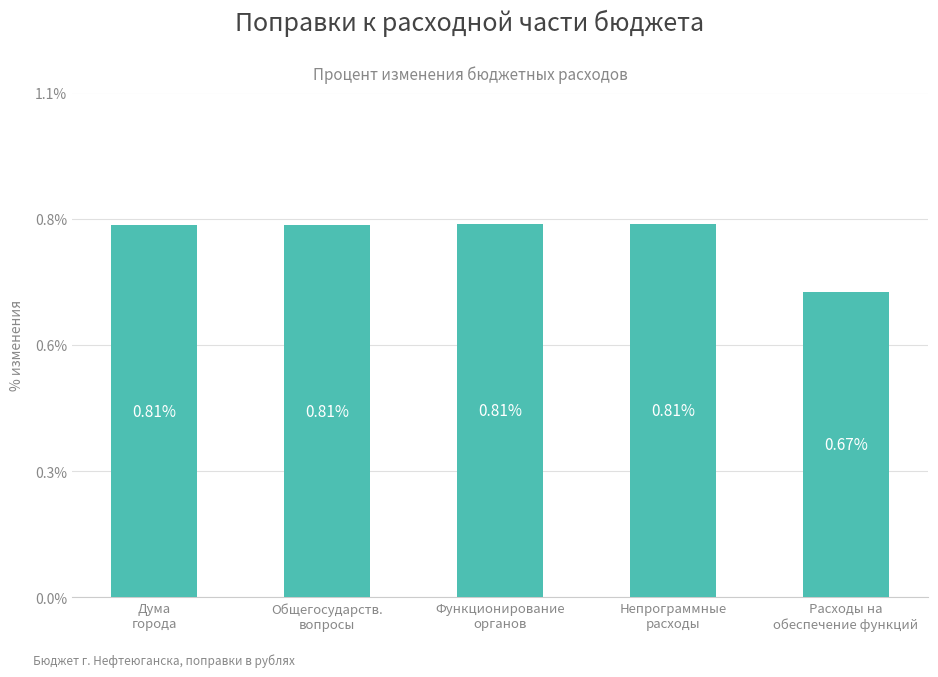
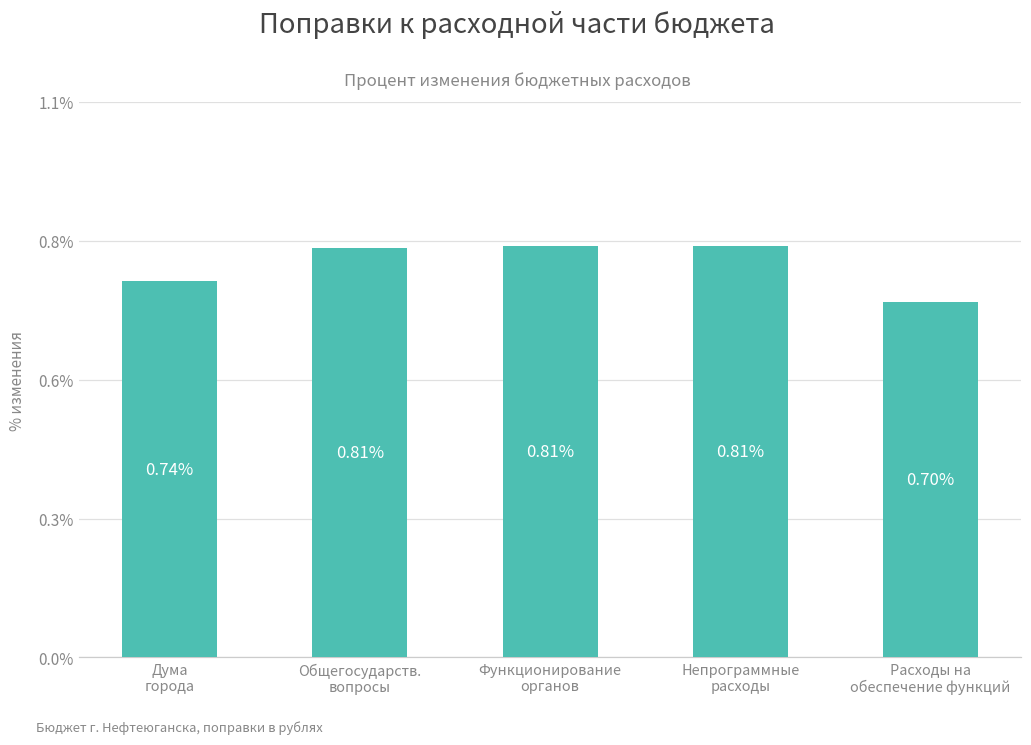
  {
-   "Дума города": "0.81%",
+   "Дума города": "0.74%",
    "Общегосударств. вопросы": "0.81%",
    "Функционирование органов": "0.81%",
    "Непрограммные расходы": "0.81%",
-   "Расходы на обеспечение функций": "0.67%"
+   "Расходы на обеспечение функций": "0.70%"
  }
